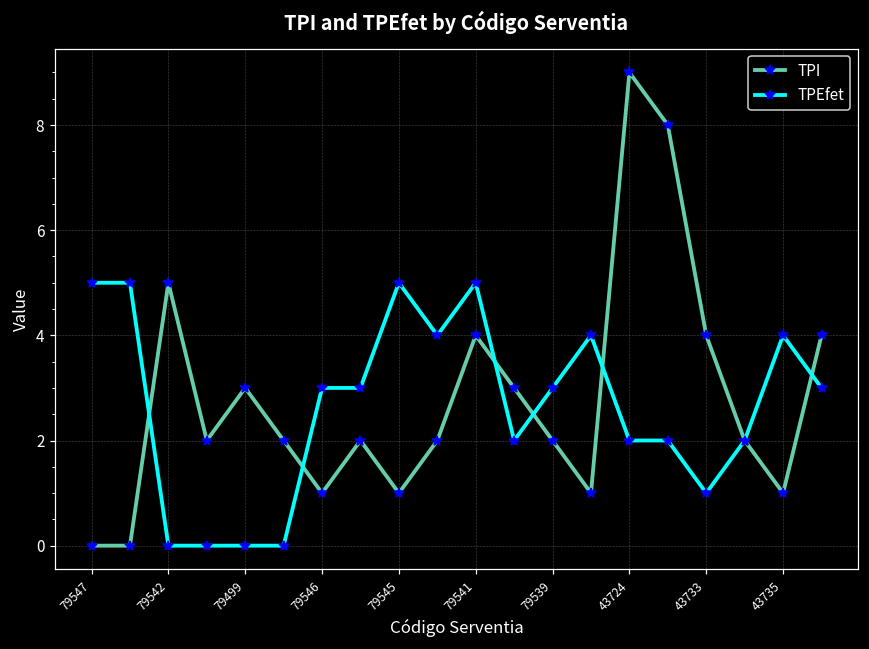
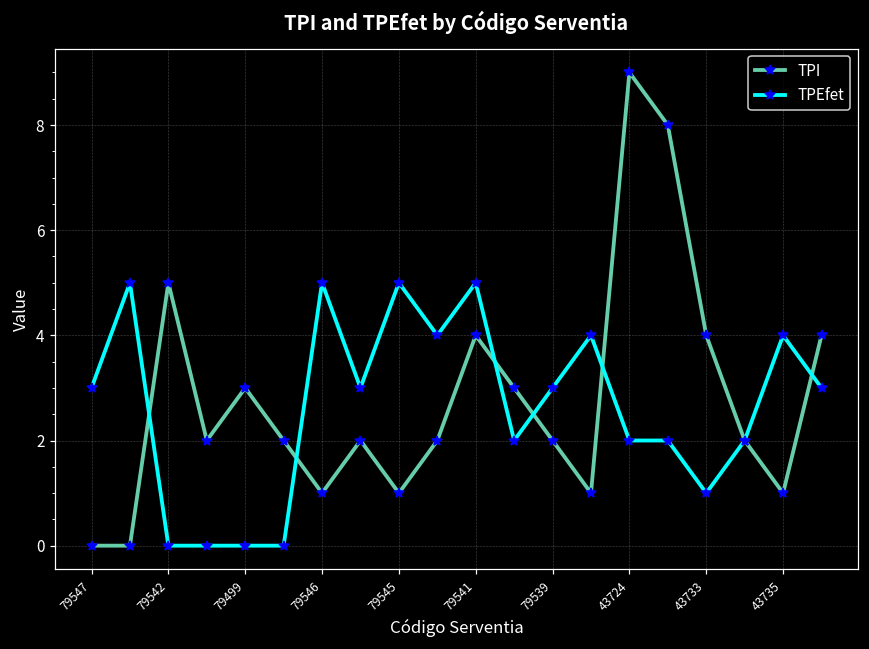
  {
    "TPI": {
      "79547": 0,
      "79542": 5,
      "79499": 3,
      "79546": 1,
      "79545": 1,
      "79541": 4,
      "79539": 2,
      "43724": 9,
      "43733": 4,
      "43735": 1
    },
    "TPEfet": {
-     "79547": 5,
+     "79547": 3,
      "79542": 0,
      "79499": 0,
-     "79546": 3,
+     "79546": 5,
      "79545": 5,
      "79541": 5,
      "79539": 3,
      "43724": 2,
      "43733": 1,
      "43735": 4
    }
  }
